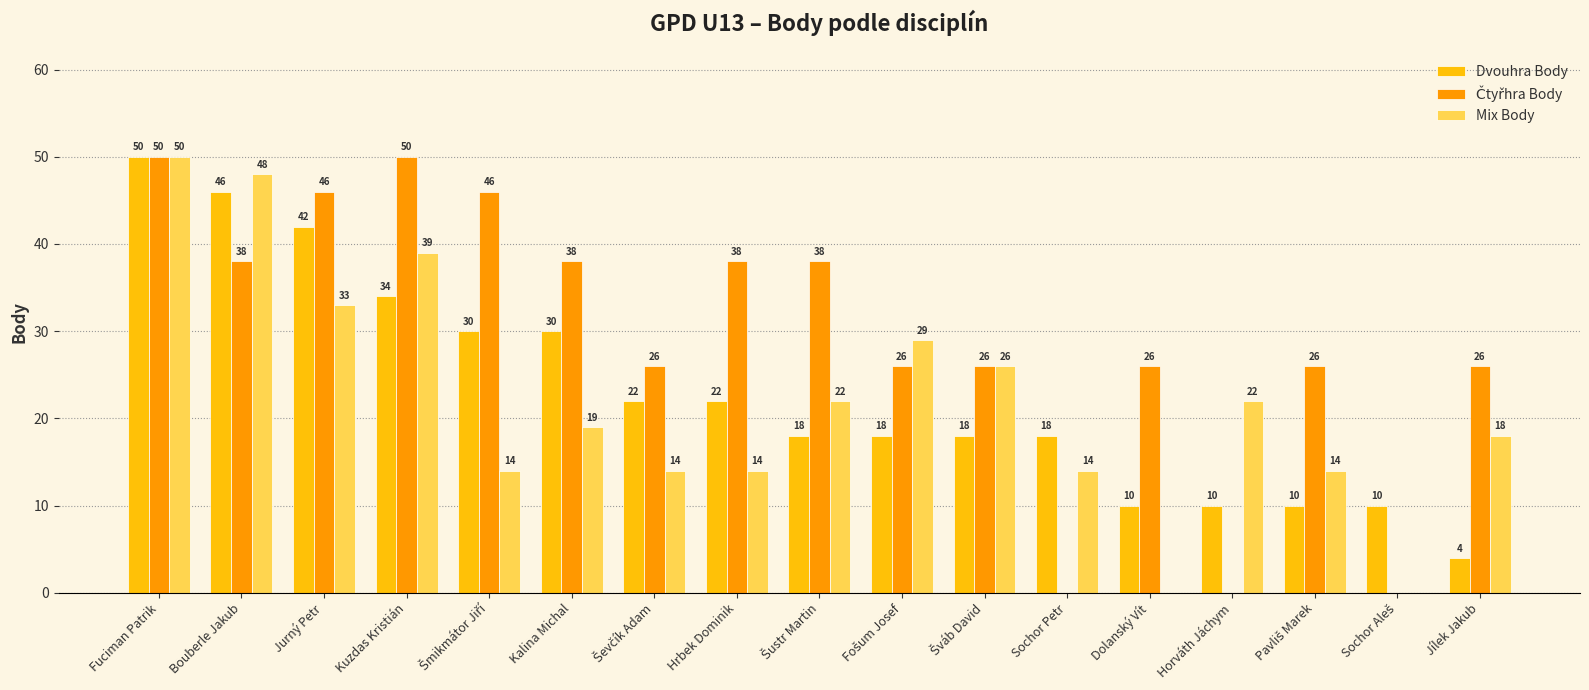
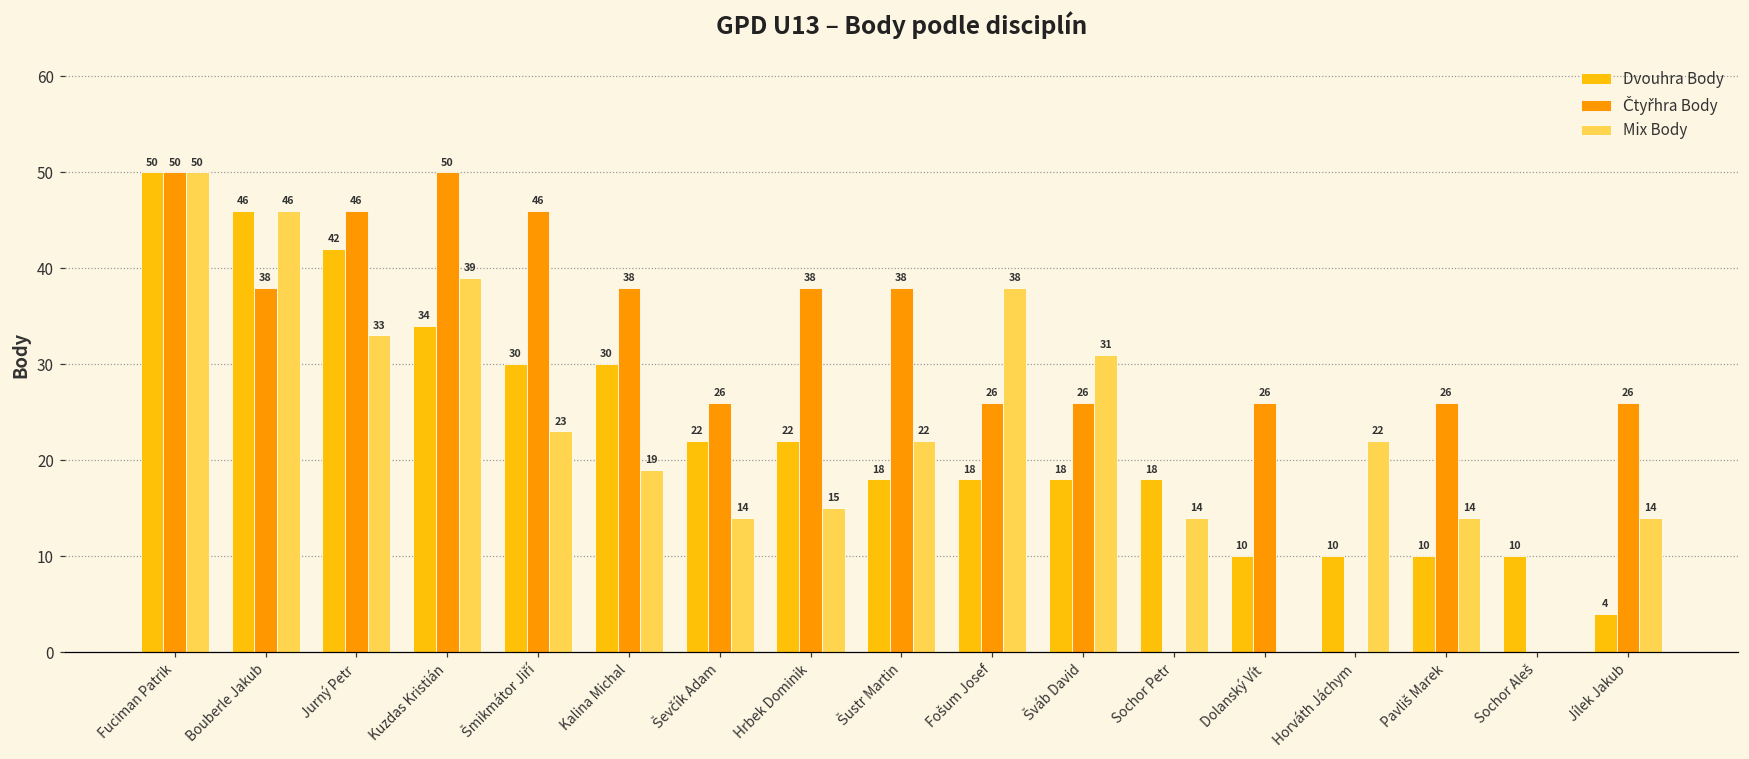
  {
    "Mix Body": {
      "Fuciman Patrik": 50,
-     "Bouberle Jakub": 48,
+     "Bouberle Jakub": 46,
      "Jurný Petr": 33,
      "Kuzdas Kristián": 39,
-     "Šmikmátor Jiří": 14,
+     "Šmikmátor Jiří": 23,
      "Kalina Michal": 19,
      "Ševčík Adam": 14,
-     "Hrbek Dominik": 14,
+     "Hrbek Dominik": 15,
      "Šustr Martin": 22,
-     "Fošum Josef": 29,
-     "Šváb David": 26,
+     "Fošum Josef": 38,
+     "Šváb David": 31,
      "Sochor Petr": 14,
      "Horváth Jáchym": 22,
      "Pavliš Marek": 14,
-     "Jílek Jakub": 18
+     "Jílek Jakub": 14
    }
  }
